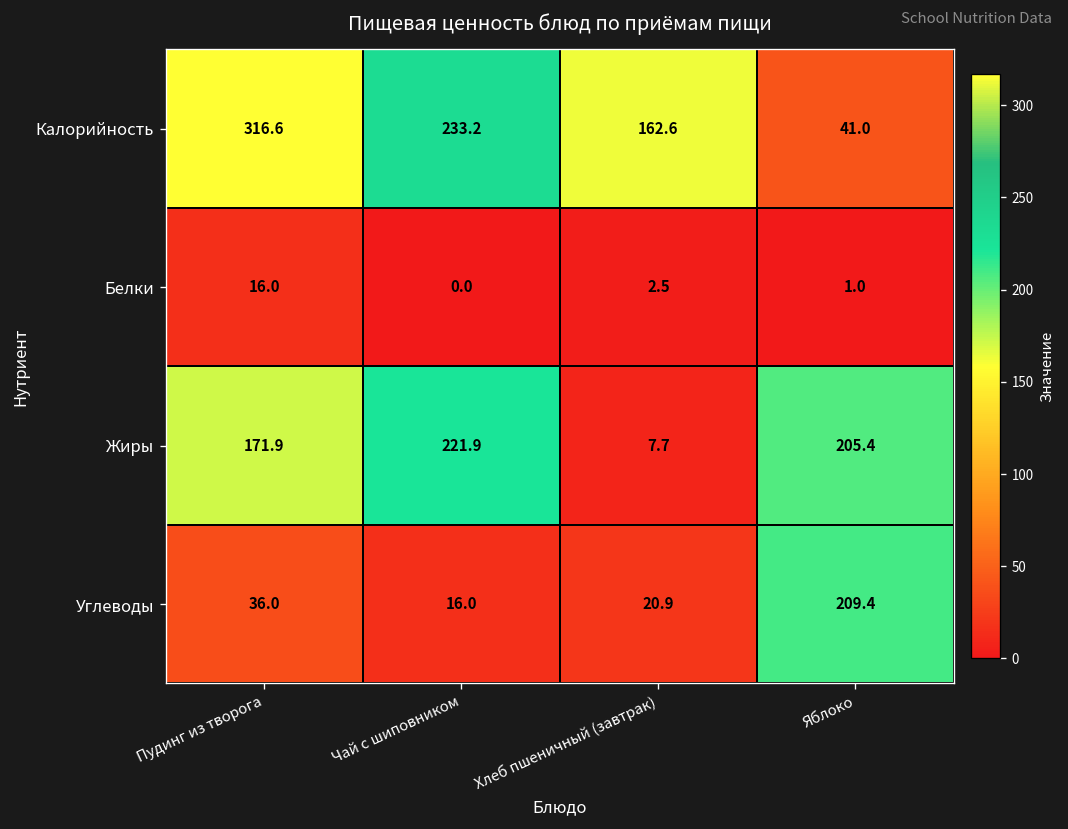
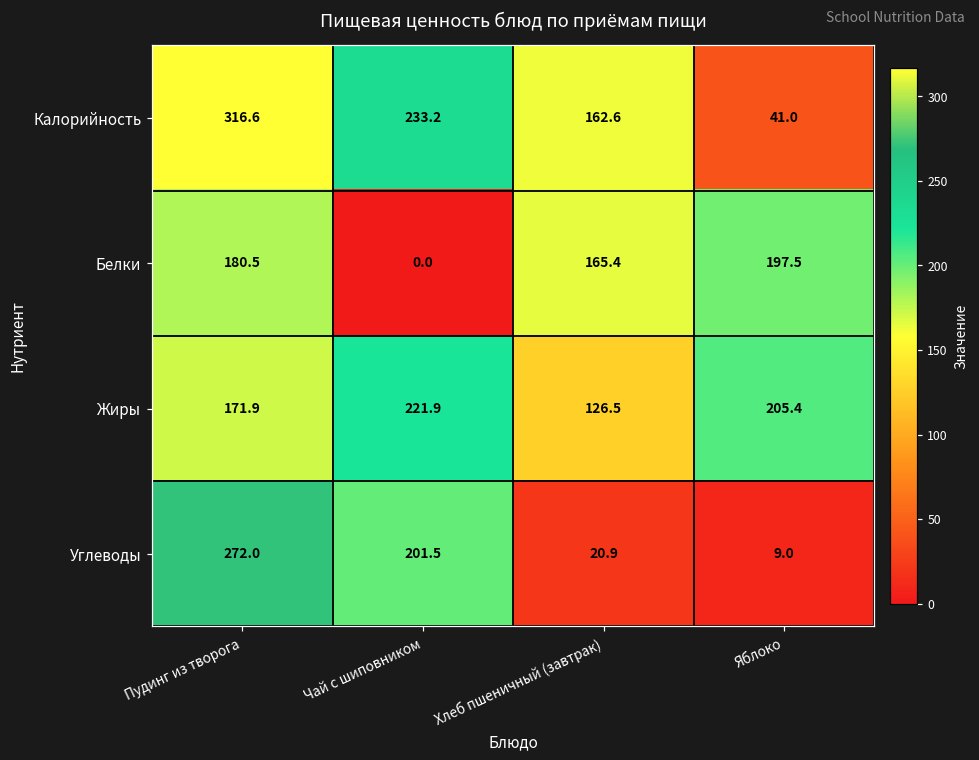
  {
    "Калорийность": {
      "Пудинг из творога": 316.6,
      "Чай с шиповником": 233.2,
      "Хлеб пшеничный (завтрак)": 162.6,
      "Яблоко": 41.0
    },
    "Белки": {
-     "Пудинг из творога": 16.0,
+     "Пудинг из творога": 180.5,
      "Чай с шиповником": 0.0,
-     "Хлеб пшеничный (завтрак)": 2.5,
-     "Яблоко": 1.0
+     "Хлеб пшеничный (завтрак)": 165.4,
+     "Яблоко": 197.5
    },
    "Жиры": {
      "Пудинг из творога": 171.9,
      "Чай с шиповником": 221.9,
-     "Хлеб пшеничный (завтрак)": 7.7,
+     "Хлеб пшеничный (завтрак)": 126.5,
      "Яблоко": 205.4
    },
    "Углеводы": {
-     "Пудинг из творога": 36.0,
-     "Чай с шиповником": 16.0,
+     "Пудинг из творога": 272.0,
+     "Чай с шиповником": 201.5,
      "Хлеб пшеничный (завтрак)": 20.9,
-     "Яблоко": 209.4
+     "Яблоко": 9.0
    }
  }
